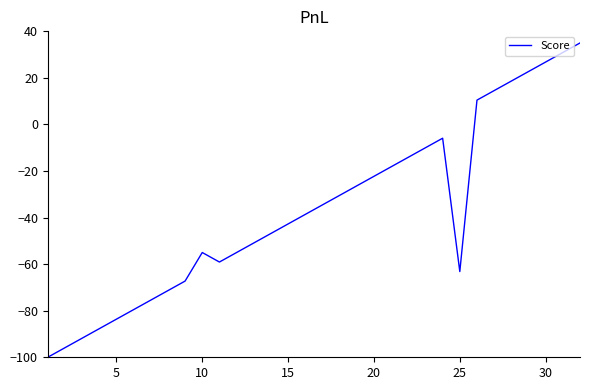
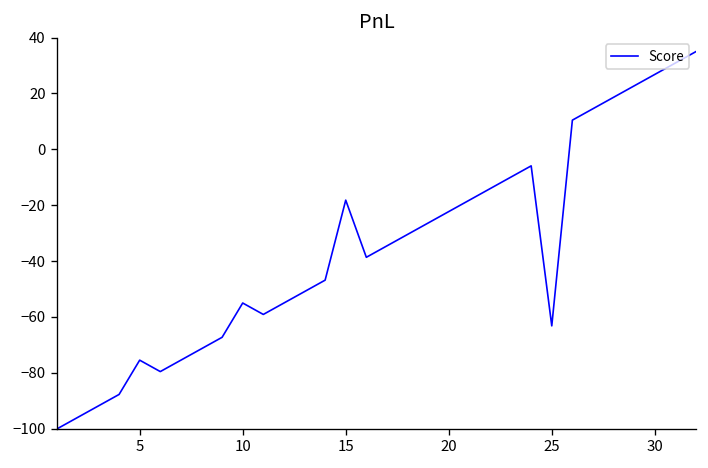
  {
-   "5": -84,
+   "5": -75,
    "10": -55,
-   "15": -43,
+   "15": -18,
    "20": -22,
    "25": -63,
    "30": 27
  }
